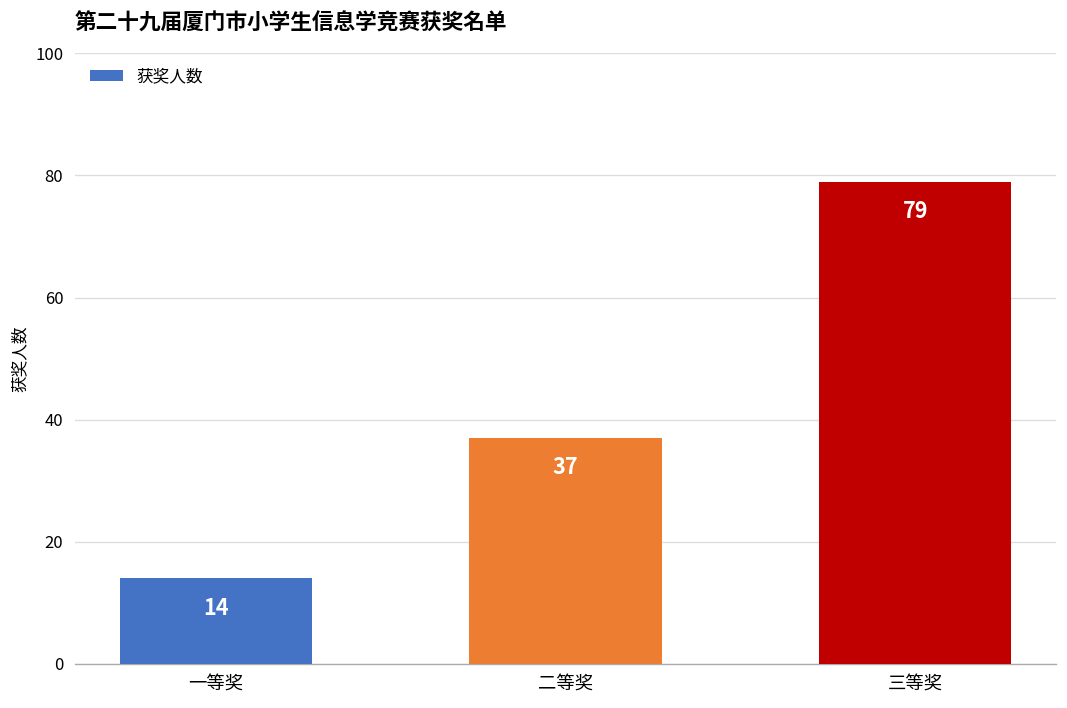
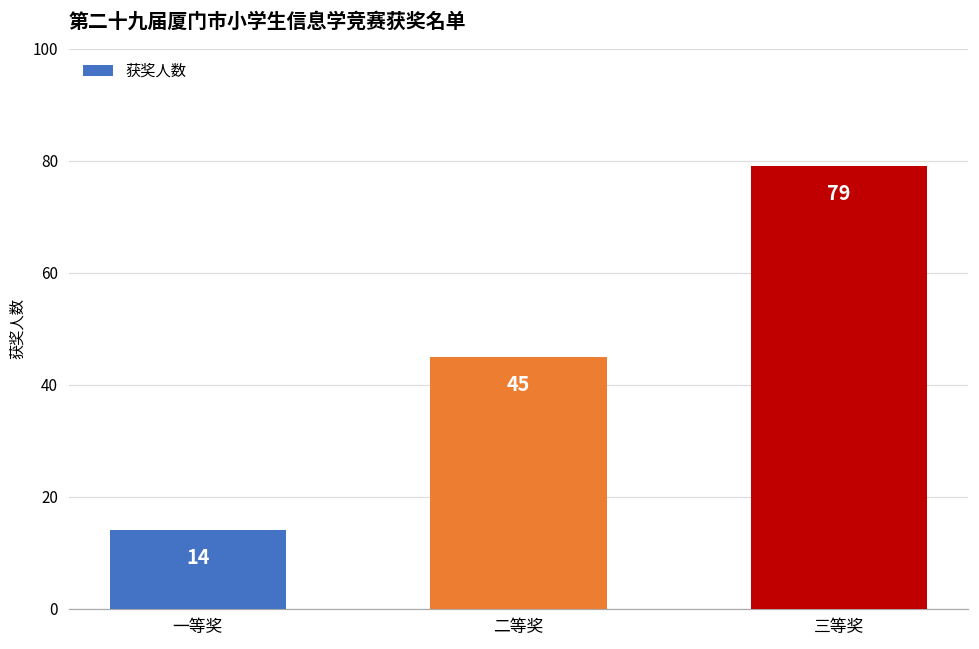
  {
    "一等奖": 14,
-   "二等奖": 37,
+   "二等奖": 45,
    "三等奖": 79
  }
